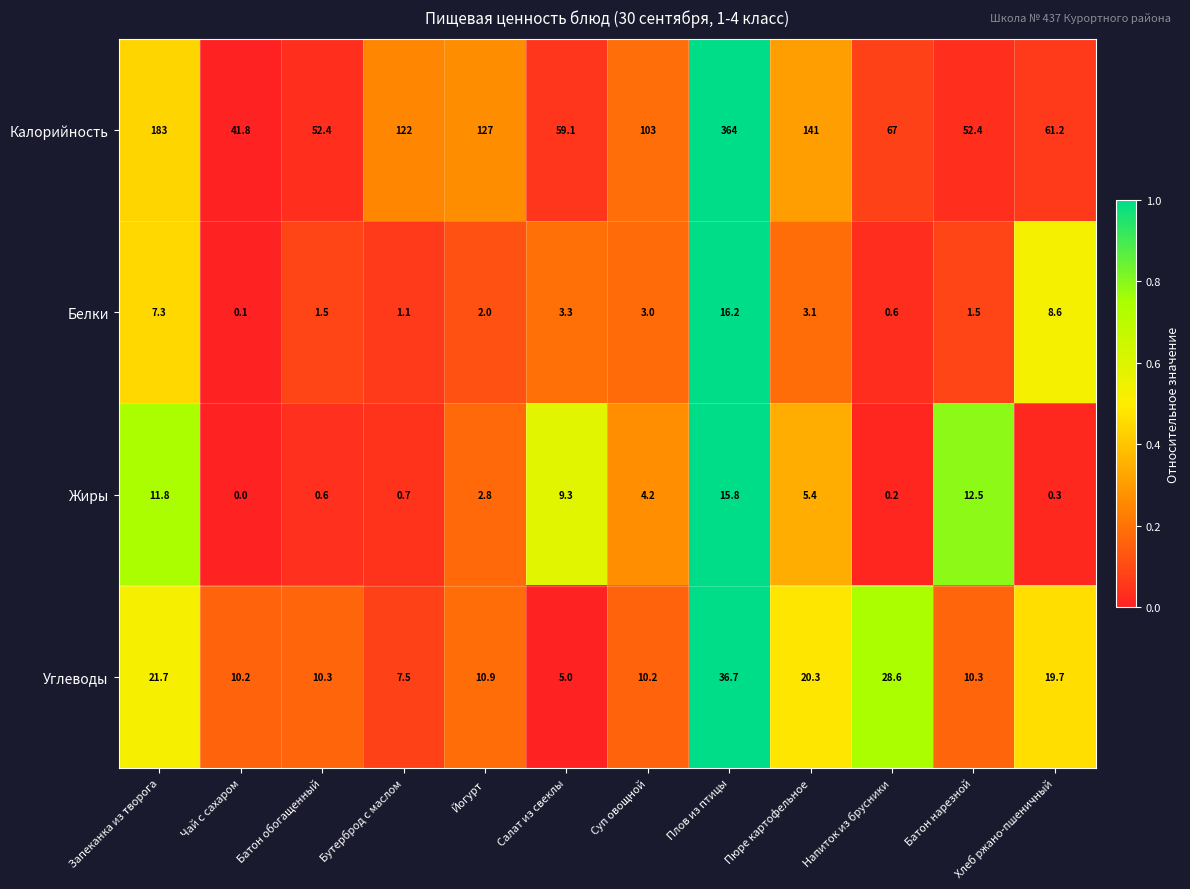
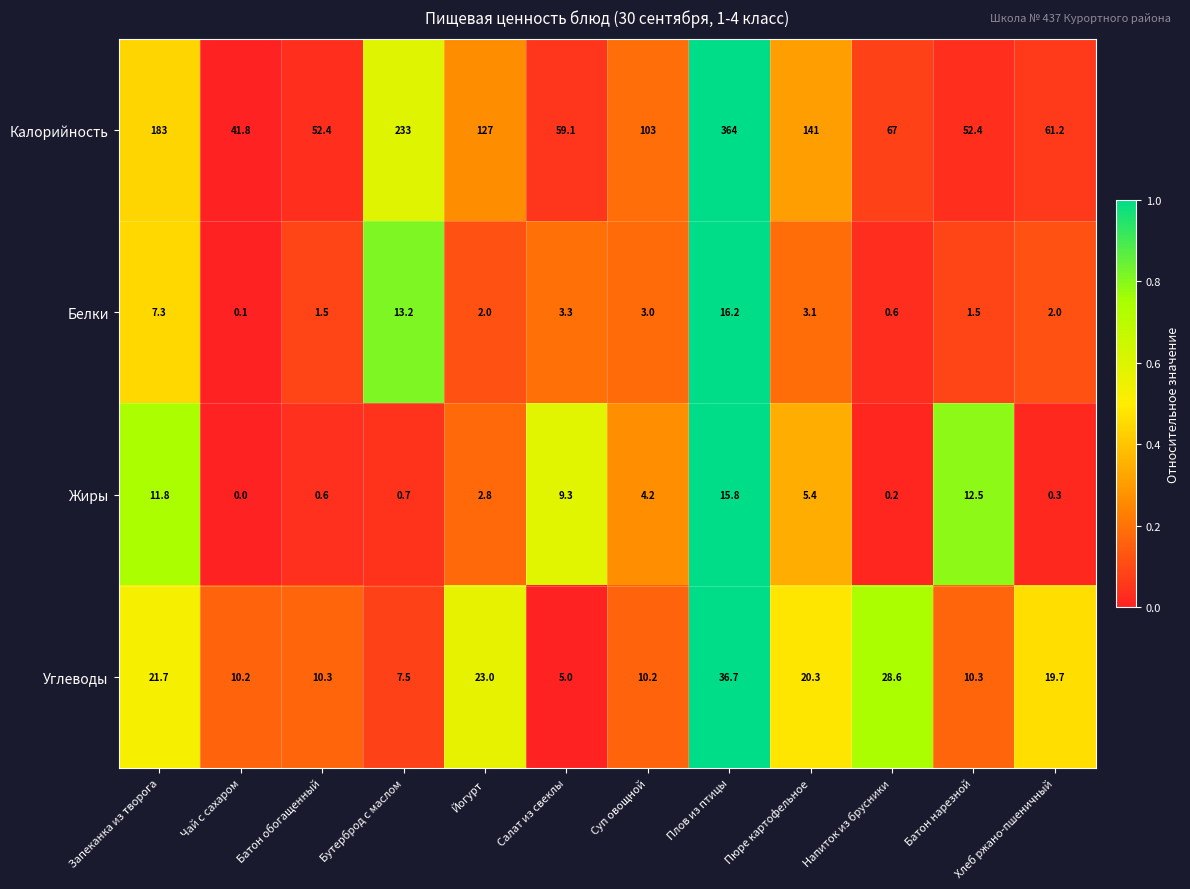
  {
    "Калорийность": {
      "Запеканка из творога": 183,
      "Чай с сахаром": 41.8,
      "Батон обогащенный": 52.4,
-     "Бутерброд с маслом": 122,
+     "Бутерброд с маслом": 233,
      "Йогурт": 127,
      "Салат из свеклы": 59.1,
      "Суп овощной": 103,
      "Плов из птицы": 364,
      "Пюре картофельное": 141,
      "Напиток из брусники": 67,
      "Батон нарезной": 52.4,
      "Хлеб ржано-пшеничный": 61.2
    },
    "Белки": {
      "Запеканка из творога": 7.3,
      "Чай с сахаром": 0.1,
      "Батон обогащенный": 1.5,
-     "Бутерброд с маслом": 1.1,
+     "Бутерброд с маслом": 13.2,
      "Йогурт": 2.0,
      "Салат из свеклы": 3.3,
      "Суп овощной": 3.0,
      "Плов из птицы": 16.2,
      "Пюре картофельное": 3.1,
      "Напиток из брусники": 0.6,
      "Батон нарезной": 1.5,
-     "Хлеб ржано-пшеничный": 8.6
+     "Хлеб ржано-пшеничный": 2.0
    },
    "Жиры": {
      "Запеканка из творога": 11.8,
      "Чай с сахаром": 0.0,
      "Батон обогащенный": 0.6,
      "Бутерброд с маслом": 0.7,
      "Йогурт": 2.8,
      "Салат из свеклы": 9.3,
      "Суп овощной": 4.2,
      "Плов из птицы": 15.8,
      "Пюре картофельное": 5.4,
      "Напиток из брусники": 0.2,
      "Батон нарезной": 12.5,
      "Хлеб ржано-пшеничный": 0.3
    },
    "Углеводы": {
      "Запеканка из творога": 21.7,
      "Чай с сахаром": 10.2,
      "Батон обогащенный": 10.3,
      "Бутерброд с маслом": 7.5,
-     "Йогурт": 10.9,
+     "Йогурт": 23.0,
      "Салат из свеклы": 5.0,
      "Суп овощной": 10.2,
      "Плов из птицы": 36.7,
      "Пюре картофельное": 20.3,
      "Напиток из брусники": 28.6,
      "Батон нарезной": 10.3,
      "Хлеб ржано-пшеничный": 19.7
    }
  }
